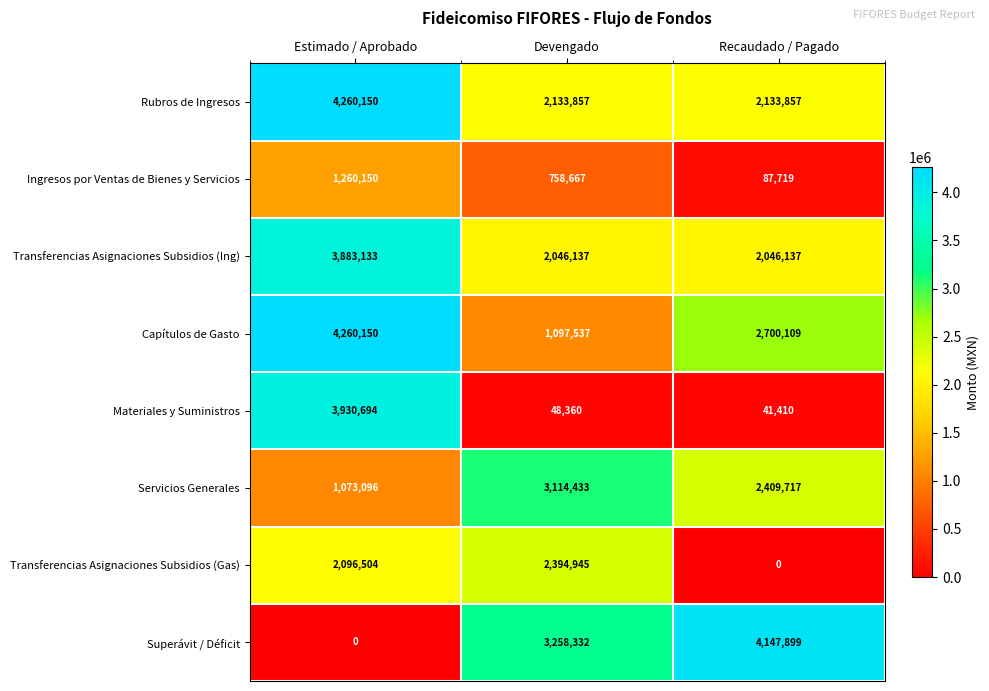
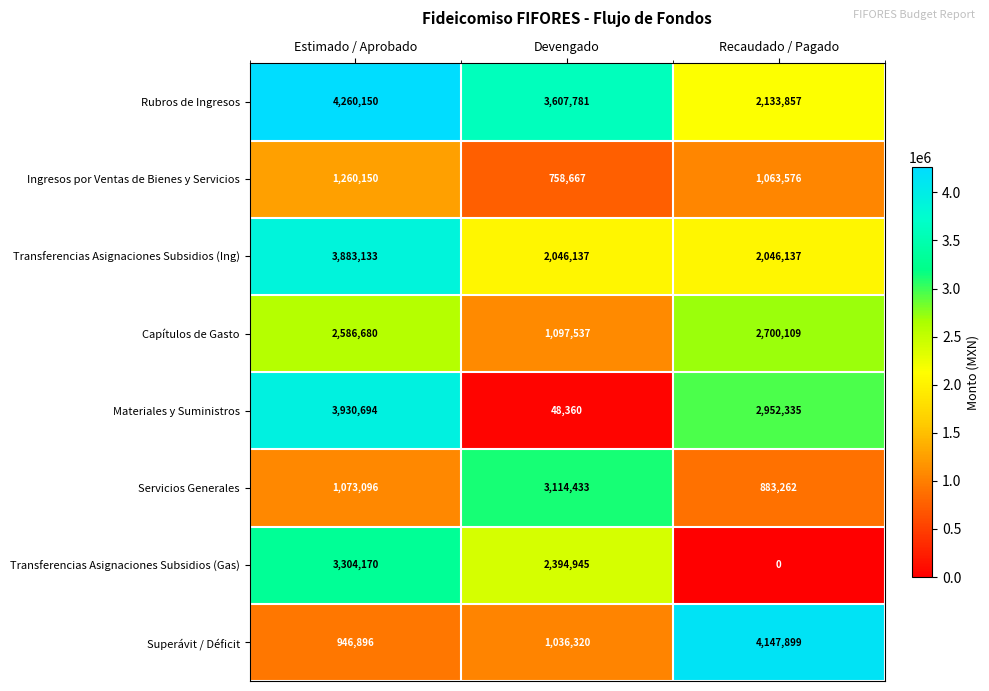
  {
    "Rubros de Ingresos": {
      "Estimado / Aprobado": "4,260,150",
-     "Devengado": "2,133,857",
+     "Devengado": "3,607,781",
      "Recaudado / Pagado": "2,133,857"
    },
    "Ingresos por Ventas de Bienes y Servicios": {
      "Estimado / Aprobado": "1,260,150",
      "Devengado": "758,667",
-     "Recaudado / Pagado": "87,719"
+     "Recaudado / Pagado": "1,063,576"
    },
    "Transferencias Asignaciones Subsidios (Ing)": {
      "Estimado / Aprobado": "3,883,133",
      "Devengado": "2,046,137",
      "Recaudado / Pagado": "2,046,137"
    },
    "Capítulos de Gasto": {
-     "Estimado / Aprobado": "4,260,150",
+     "Estimado / Aprobado": "2,586,680",
      "Devengado": "1,097,537",
      "Recaudado / Pagado": "2,700,109"
    },
    "Materiales y Suministros": {
      "Estimado / Aprobado": "3,930,694",
      "Devengado": "48,360",
-     "Recaudado / Pagado": "41,410"
+     "Recaudado / Pagado": "2,952,335"
    },
    "Servicios Generales": {
      "Estimado / Aprobado": "1,073,096",
      "Devengado": "3,114,433",
-     "Recaudado / Pagado": "2,409,717"
+     "Recaudado / Pagado": "883,262"
    },
    "Transferencias Asignaciones Subsidios (Gas)": {
-     "Estimado / Aprobado": "2,096,504",
+     "Estimado / Aprobado": "3,304,170",
      "Devengado": "2,394,945",
      "Recaudado / Pagado": "0"
    },
    "Superávit / Déficit": {
-     "Estimado / Aprobado": "0",
-     "Devengado": "3,258,332",
+     "Estimado / Aprobado": "946,896",
+     "Devengado": "1,036,320",
      "Recaudado / Pagado": "4,147,899"
    }
  }
